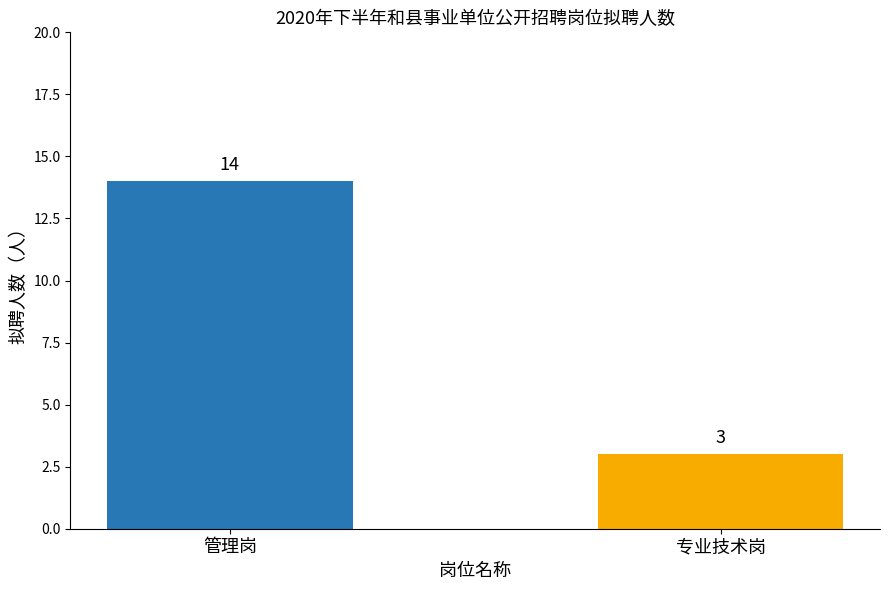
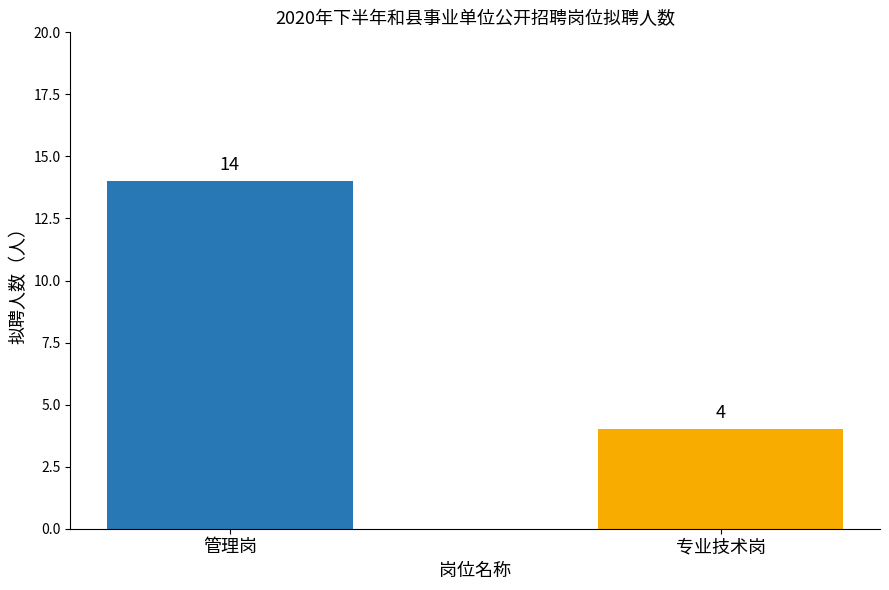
  {
    "管理岗": 14,
-   "专业技术岗": 3
+   "专业技术岗": 4
  }
